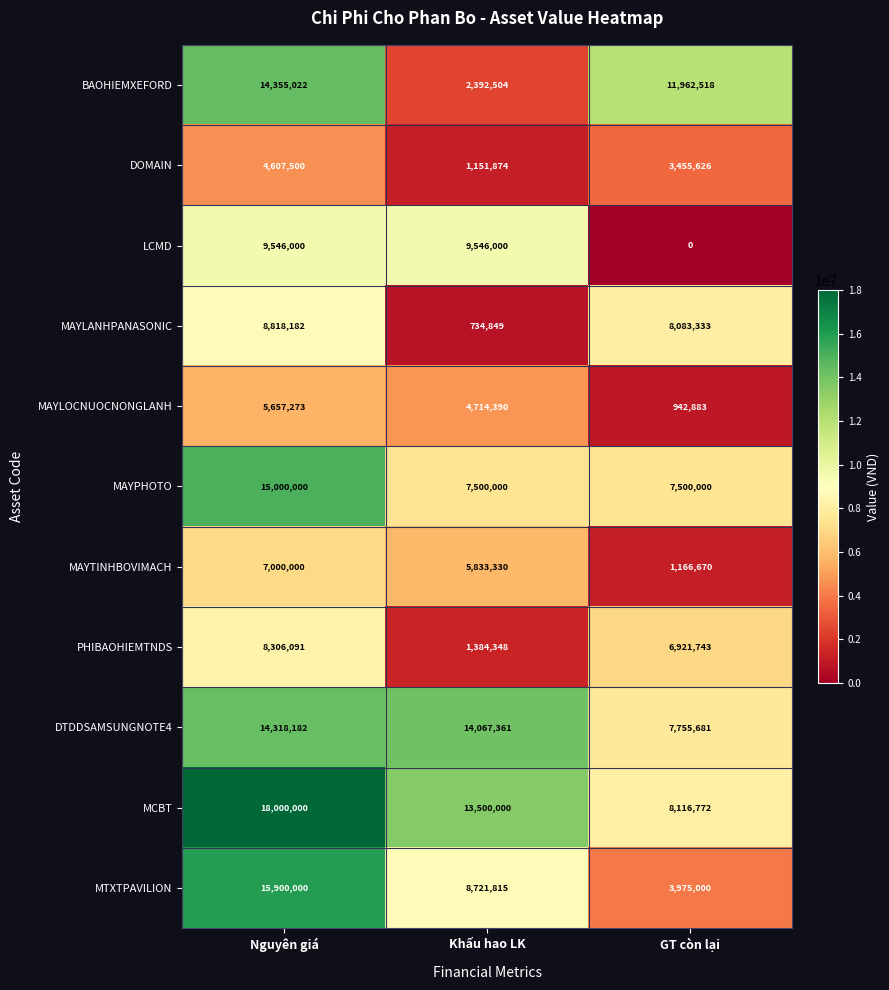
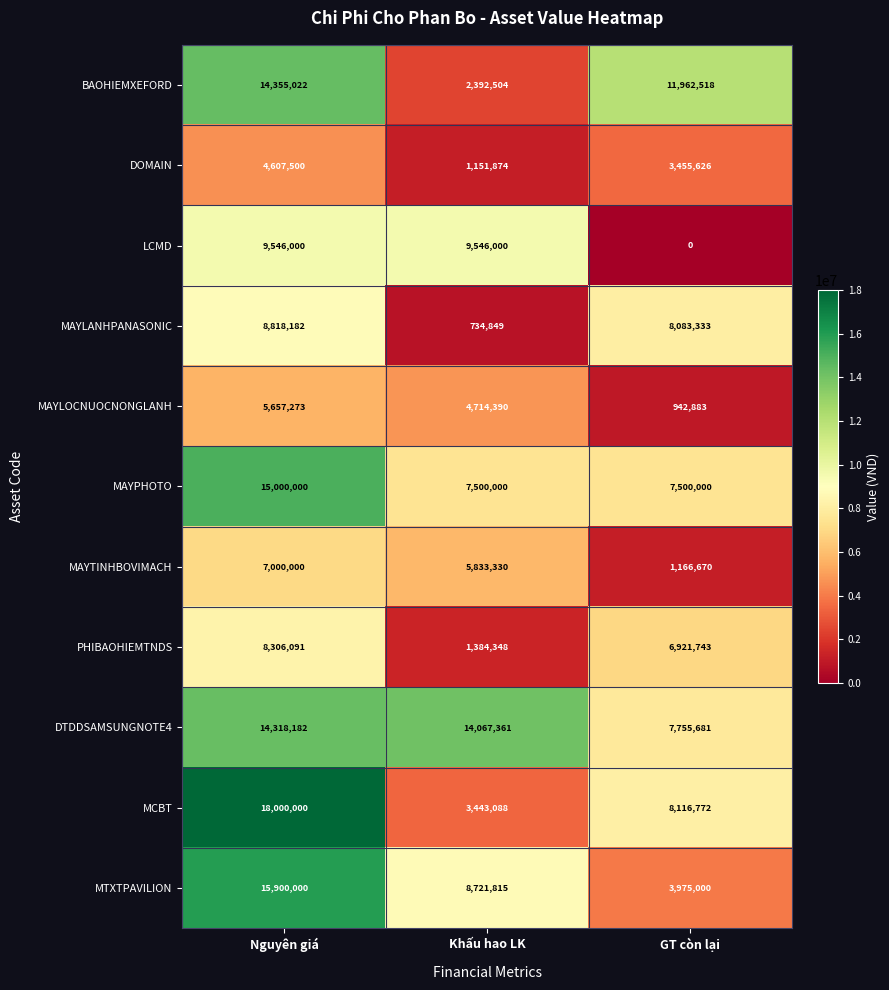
  {
    "BAOHIEMXEFORD": {
      "Nguyên giá": "14,355,022",
      "Khấu hao LK": "2,392,504",
      "GT còn lại": "11,962,518"
    },
    "DOMAIN": {
      "Nguyên giá": "4,607,500",
      "Khấu hao LK": "1,151,874",
      "GT còn lại": "3,455,626"
    },
    "LCMD": {
      "Nguyên giá": "9,546,000",
      "Khấu hao LK": "9,546,000",
      "GT còn lại": "0"
    },
    "MAYLANHPANASONIC": {
      "Nguyên giá": "8,818,182",
      "Khấu hao LK": "734,849",
      "GT còn lại": "8,083,333"
    },
    "MAYLOCNUOCNONGLANH": {
      "Nguyên giá": "5,657,273",
      "Khấu hao LK": "4,714,390",
      "GT còn lại": "942,883"
    },
    "MAYPHOTO": {
      "Nguyên giá": "15,000,000",
      "Khấu hao LK": "7,500,000",
      "GT còn lại": "7,500,000"
    },
    "MAYTINHBOVIMACH": {
      "Nguyên giá": "7,000,000",
      "Khấu hao LK": "5,833,330",
      "GT còn lại": "1,166,670"
    },
    "PHIBAOHIEMTNDS": {
      "Nguyên giá": "8,306,091",
      "Khấu hao LK": "1,384,348",
      "GT còn lại": "6,921,743"
    },
    "DTDDSAMSUNGNOTE4": {
      "Nguyên giá": "14,318,182",
      "Khấu hao LK": "14,067,361",
      "GT còn lại": "7,755,681"
    },
    "MCBT": {
      "Nguyên giá": "18,000,000",
-     "Khấu hao LK": "13,500,000",
+     "Khấu hao LK": "3,443,088",
      "GT còn lại": "8,116,772"
    },
    "MTXTPAVILION": {
      "Nguyên giá": "15,900,000",
      "Khấu hao LK": "8,721,815",
      "GT còn lại": "3,975,000"
    }
  }
